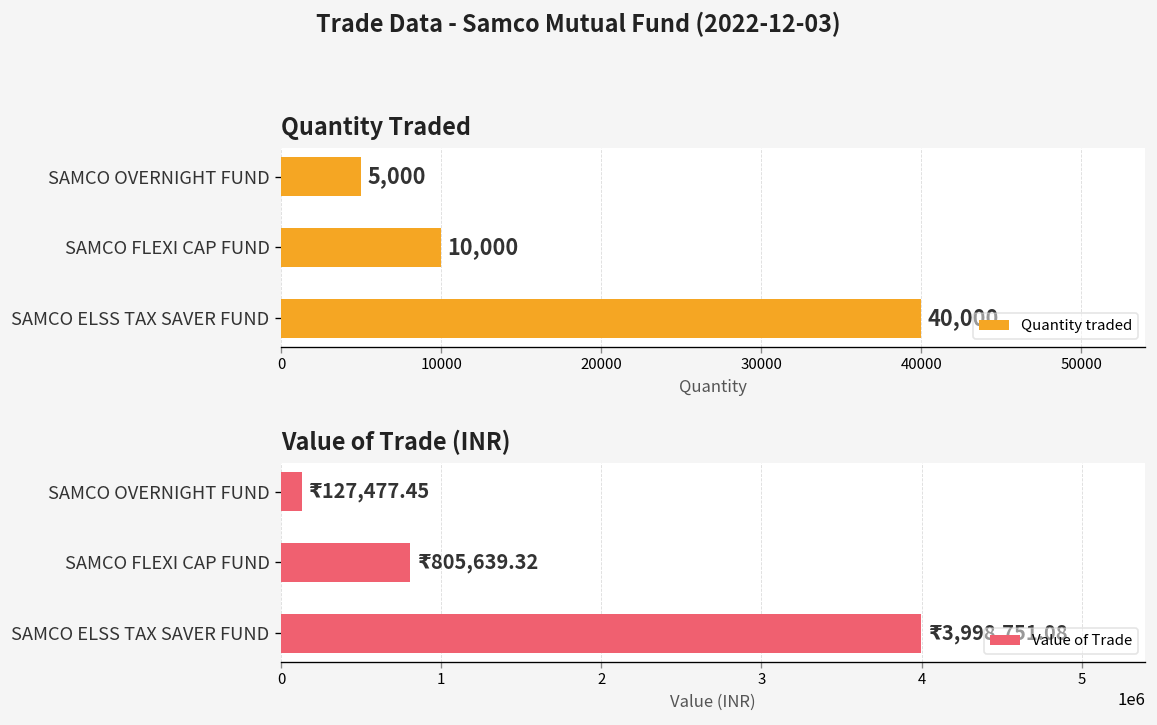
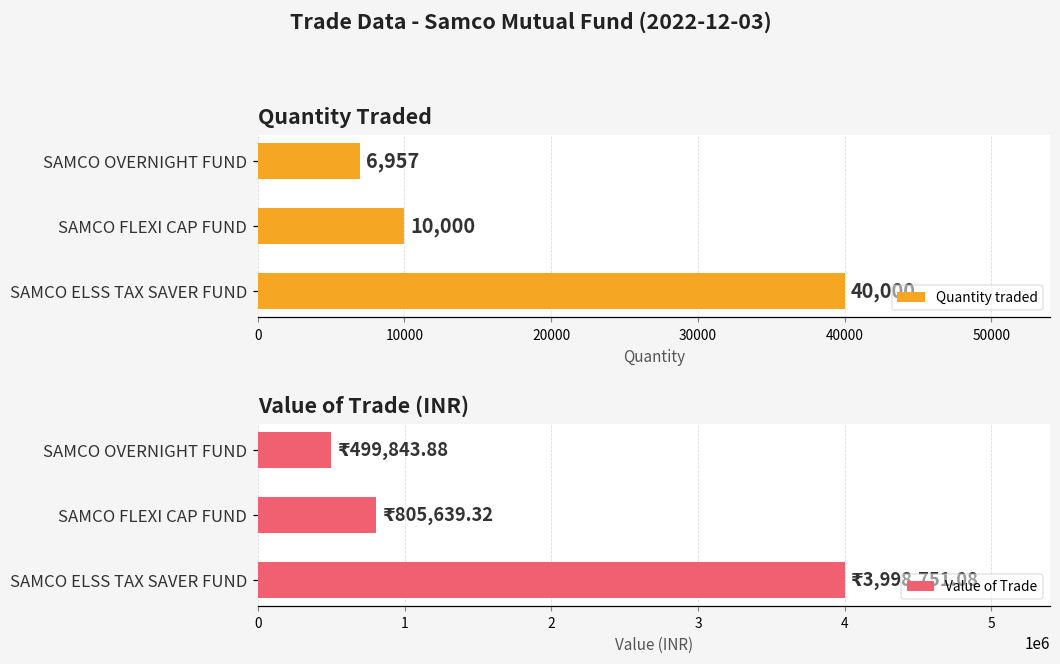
  {
    "Quantity Traded": {
-     "SAMCO OVERNIGHT FUND": "5,000",
+     "SAMCO OVERNIGHT FUND": "6,957",
      "SAMCO FLEXI CAP FUND": "10,000"
    },
    "Value of Trade (INR)": {
-     "SAMCO OVERNIGHT FUND": "127,477.45",
+     "SAMCO OVERNIGHT FUND": "499,843.88",
      "SAMCO FLEXI CAP FUND": "805,639.32"
    }
  }
